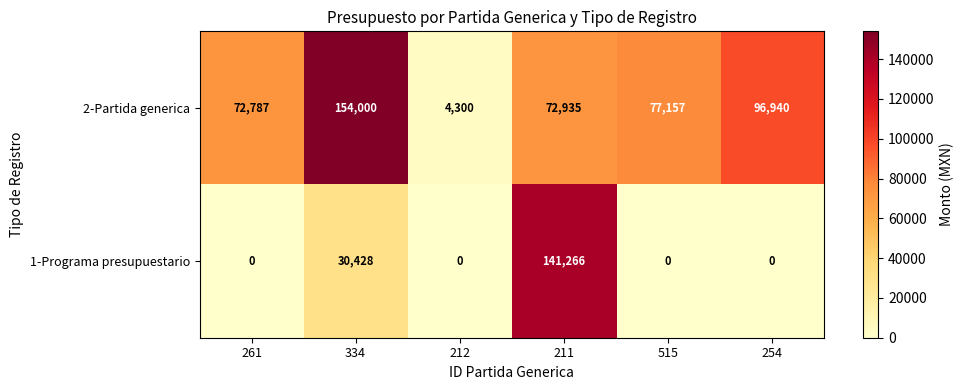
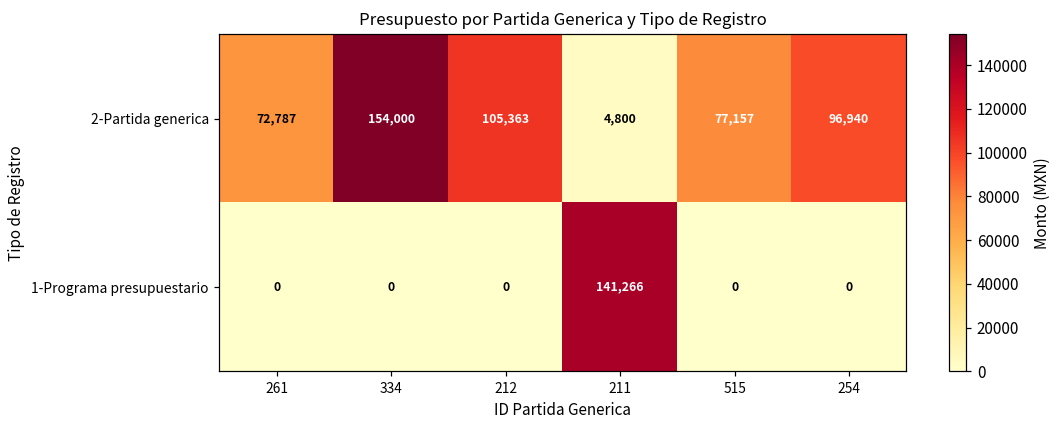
  {
    "2-Partida generica": {
      "261": "72,787",
      "334": "154,000",
-     "212": "4,300",
-     "211": "72,935",
+     "212": "105,363",
+     "211": "4,800",
      "515": "77,157",
      "254": "96,940"
    },
    "1-Programa presupuestario": {
      "261": "0",
-     "334": "30,428",
+     "334": "0",
      "212": "0",
      "211": "141,266",
      "515": "0",
      "254": "0"
    }
  }
